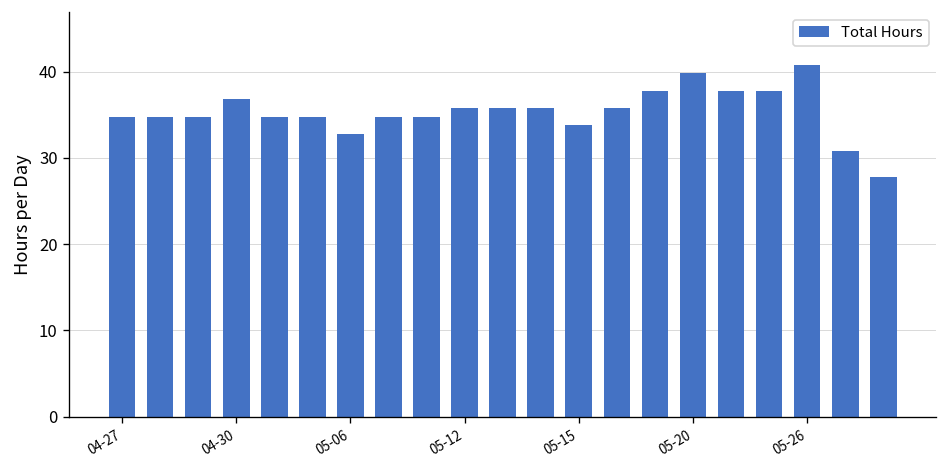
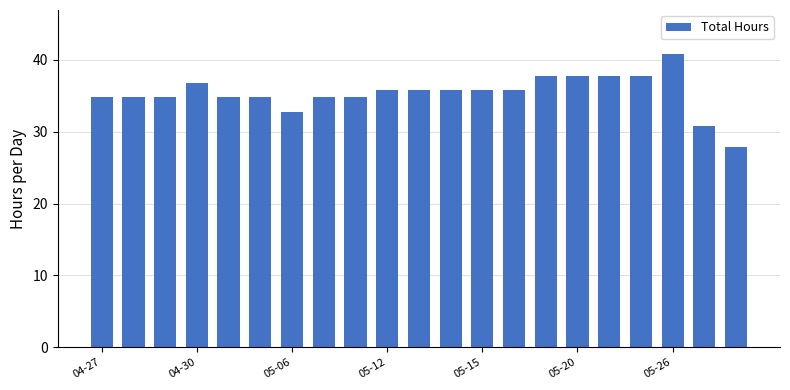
  {
    "04-27": 35,
    "04-30": 37,
    "05-06": 33,
    "05-12": 36,
-   "05-15": 34,
-   "05-20": 40,
+   "05-15": 36,
+   "05-20": 38,
    "05-26": 41
  }
